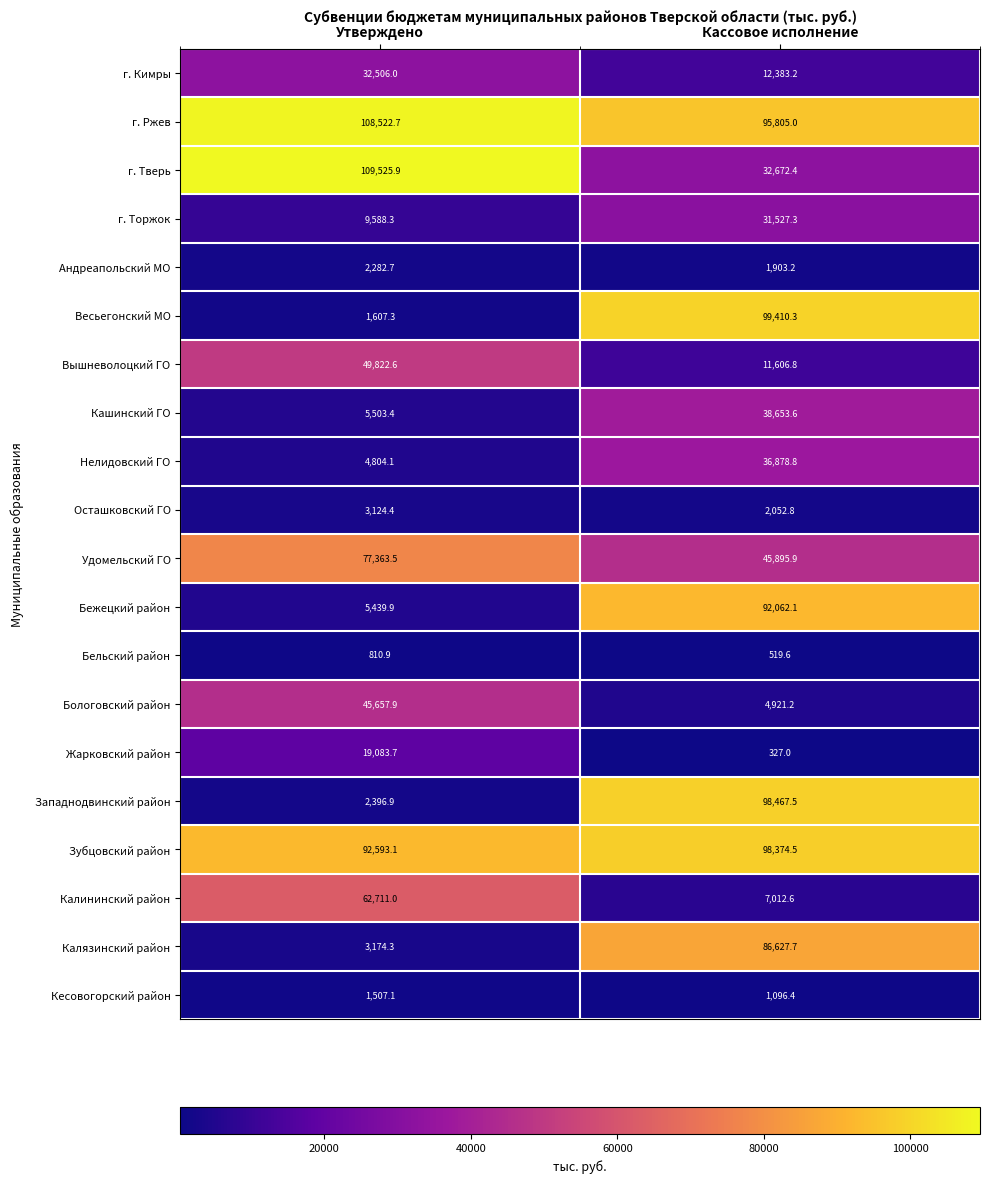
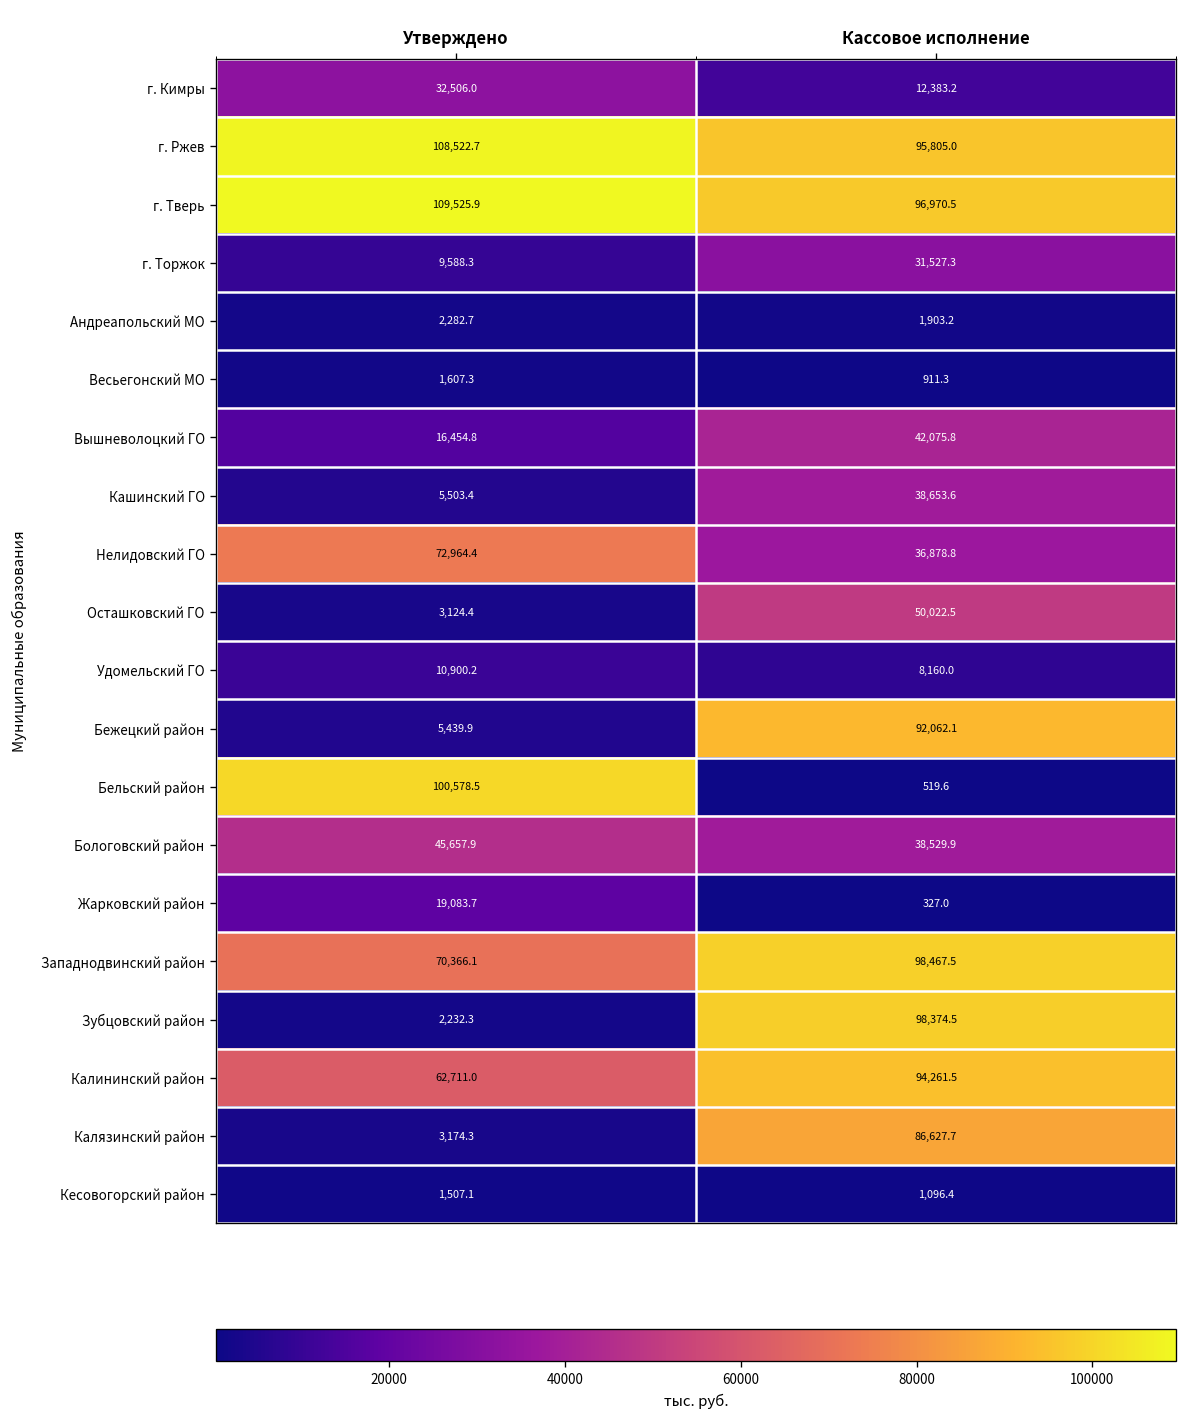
  {
    "г. Кимры": {
      "Утверждено": "32,506.0",
      "Кассовое исполнение": "12,383.2"
    },
    "г. Ржев": {
      "Утверждено": "108,522.7",
      "Кассовое исполнение": "95,805.0"
    },
    "г. Тверь": {
      "Утверждено": "109,525.9",
-     "Кассовое исполнение": "32,672.4"
+     "Кассовое исполнение": "96,970.5"
    },
    "г. Торжок": {
      "Утверждено": "9,588.3",
      "Кассовое исполнение": "31,527.3"
    },
    "Андреапольский МО": {
      "Утверждено": "2,282.7",
      "Кассовое исполнение": "1,903.2"
    },
    "Весьегонский МО": {
      "Утверждено": "1,607.3",
-     "Кассовое исполнение": "99,410.3"
+     "Кассовое исполнение": "911.3"
    },
    "Вышневолоцкий ГО": {
-     "Утверждено": "49,822.6",
-     "Кассовое исполнение": "11,606.8"
+     "Утверждено": "16,454.8",
+     "Кассовое исполнение": "42,075.8"
    },
    "Кашинский ГО": {
      "Утверждено": "5,503.4",
      "Кассовое исполнение": "38,653.6"
    },
    "Нелидовский ГО": {
-     "Утверждено": "4,804.1",
+     "Утверждено": "72,964.4",
      "Кассовое исполнение": "36,878.8"
    },
    "Осташковский ГО": {
      "Утверждено": "3,124.4",
-     "Кассовое исполнение": "2,052.8"
+     "Кассовое исполнение": "50,022.5"
    },
    "Удомельский ГО": {
-     "Утверждено": "77,363.5",
-     "Кассовое исполнение": "45,895.9"
+     "Утверждено": "10,900.2",
+     "Кассовое исполнение": "8,160.0"
    },
    "Бежецкий район": {
      "Утверждено": "5,439.9",
      "Кассовое исполнение": "92,062.1"
    },
    "Бельский район": {
-     "Утверждено": "810.9",
+     "Утверждено": "100,578.5",
      "Кассовое исполнение": "519.6"
    },
    "Бологовский район": {
      "Утверждено": "45,657.9",
-     "Кассовое исполнение": "4,921.2"
+     "Кассовое исполнение": "38,529.9"
    },
    "Жарковский район": {
      "Утверждено": "19,083.7",
      "Кассовое исполнение": "327.0"
    },
    "Западнодвинский район": {
-     "Утверждено": "2,396.9",
+     "Утверждено": "70,366.1",
      "Кассовое исполнение": "98,467.5"
    },
    "Зубцовский район": {
-     "Утверждено": "92,593.1",
+     "Утверждено": "2,232.3",
      "Кассовое исполнение": "98,374.5"
    },
    "Калининский район": {
      "Утверждено": "62,711.0",
-     "Кассовое исполнение": "7,012.6"
+     "Кассовое исполнение": "94,261.5"
    },
    "Калязинский район": {
      "Утверждено": "3,174.3",
      "Кассовое исполнение": "86,627.7"
    },
    "Кесовогорский район": {
      "Утверждено": "1,507.1",
      "Кассовое исполнение": "1,096.4"
    }
  }
